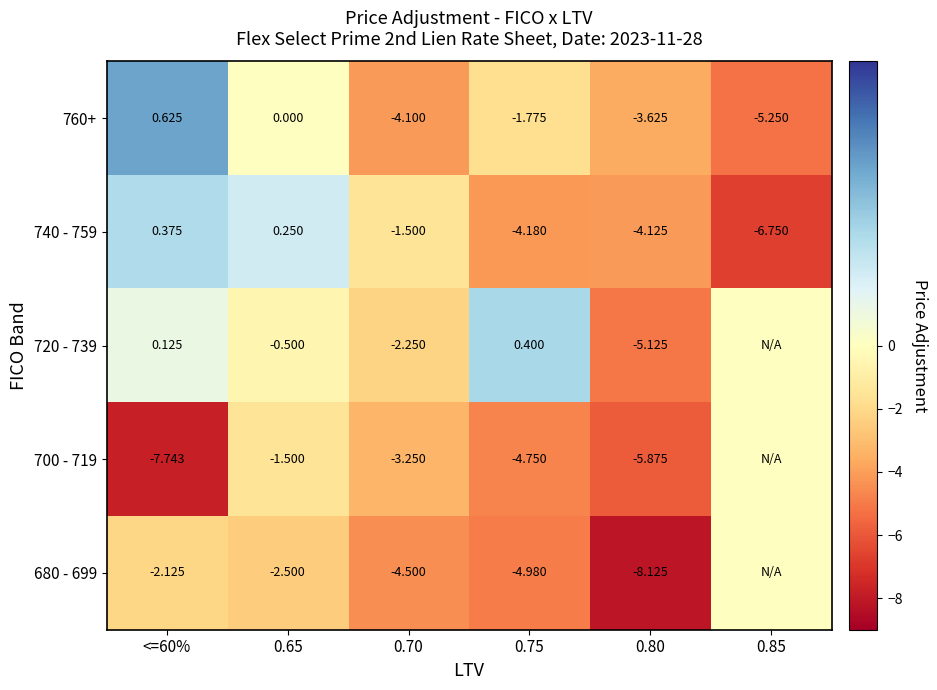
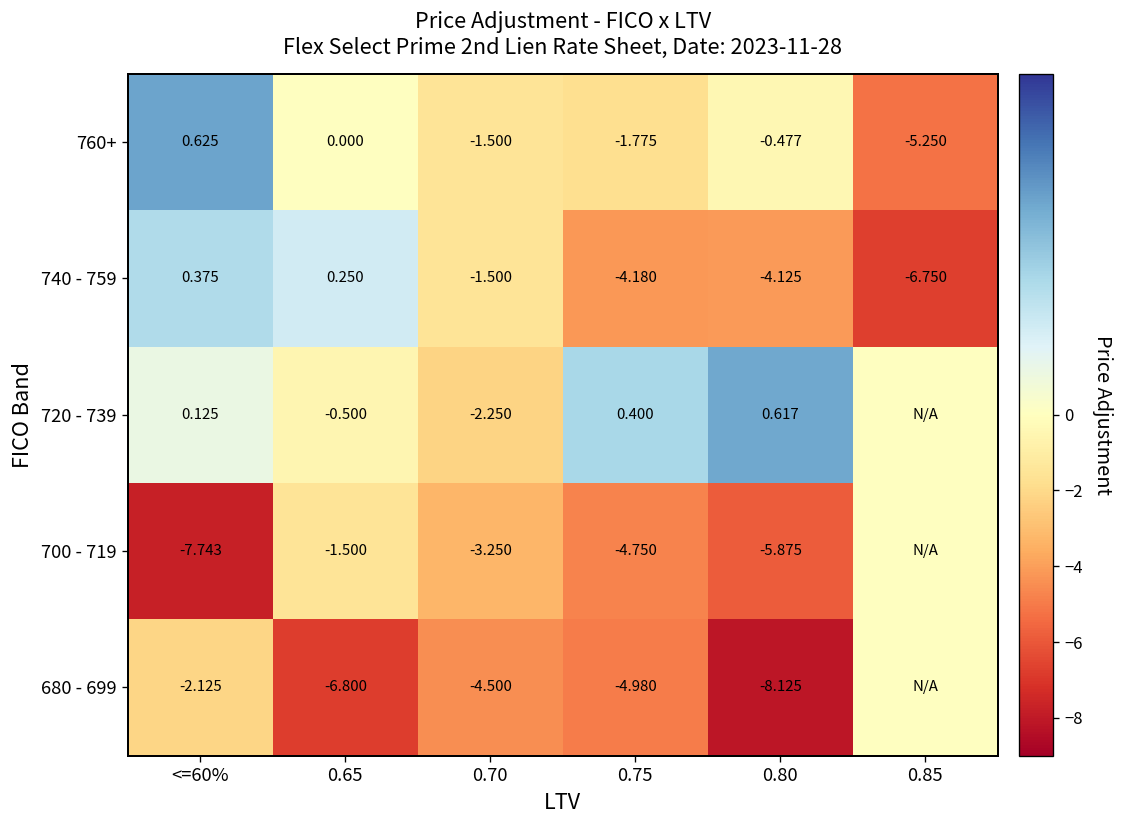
  {
    "760+": {
      "<=60%": 0.625,
      "0.65": 0.000,
-     "0.70": -4.100,
+     "0.70": -1.500,
      "0.75": -1.775,
-     "0.80": -3.625,
+     "0.80": -0.477,
      "0.85": -5.250
    },
    "740 - 759": {
      "<=60%": 0.375,
      "0.65": 0.250,
      "0.70": -1.500,
      "0.75": -4.180,
      "0.80": -4.125,
      "0.85": -6.750
    },
    "720 - 739": {
      "<=60%": 0.125,
      "0.65": -0.500,
      "0.70": -2.250,
      "0.75": 0.400,
-     "0.80": -5.125
+     "0.80": 0.617
    },
    "700 - 719": {
      "<=60%": -7.743,
      "0.65": -1.500,
      "0.70": -3.250,
      "0.75": -4.750,
      "0.80": -5.875
    },
    "680 - 699": {
      "<=60%": -2.125,
-     "0.65": -2.500,
+     "0.65": -6.800,
      "0.70": -4.500,
      "0.75": -4.980,
      "0.80": -8.125
    }
  }
